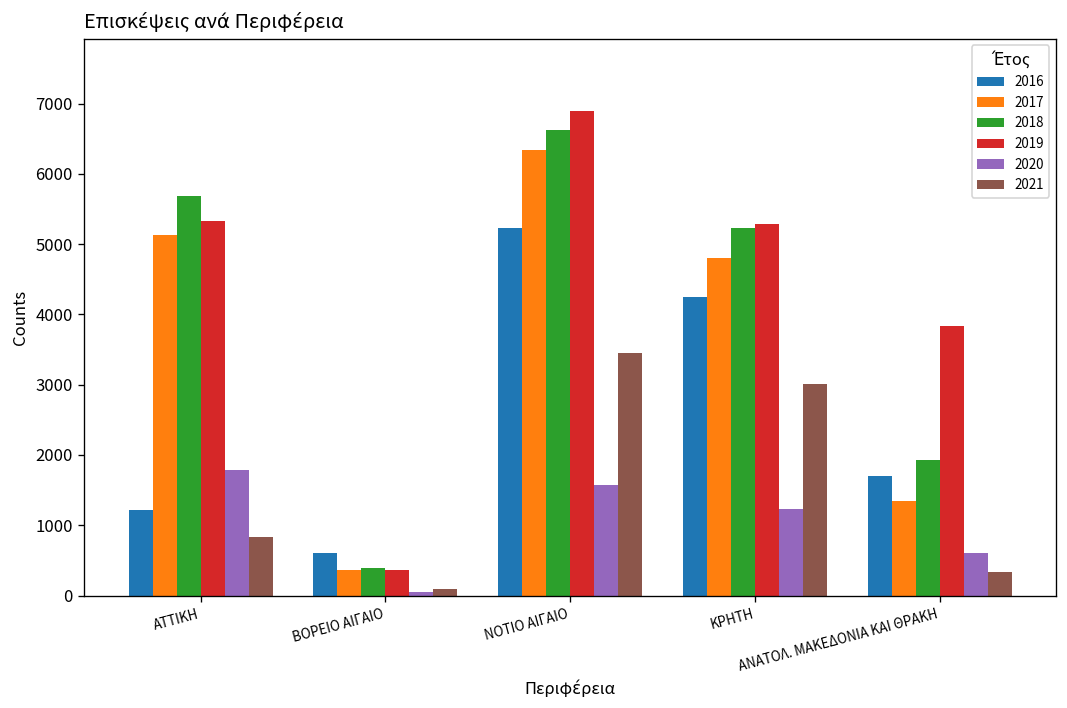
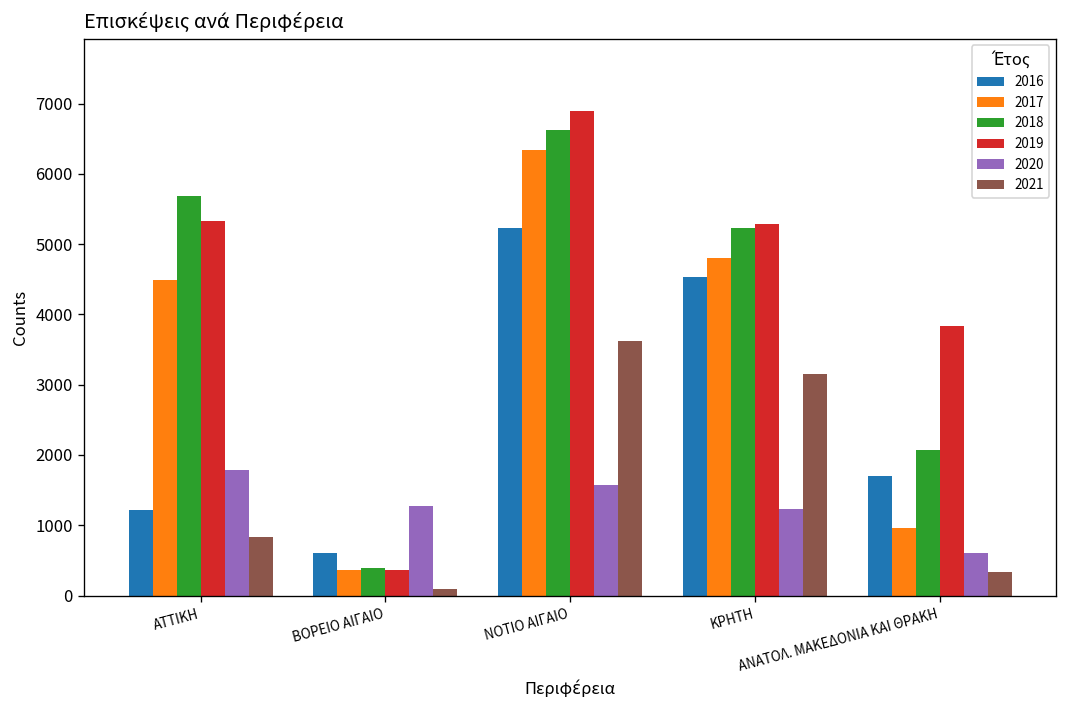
  {
    "2016": {
      "ΑΤΤΙΚΗ": 1200,
      "ΒΟΡΕΙΟ ΑΙΓΑΙΟ": 600,
      "ΝΟΤΙΟ ΑΙΓΑΙΟ": 5200,
-     "ΚΡΗΤΗ": 4300,
+     "ΚΡΗΤΗ": 4500,
      "ΑΝΑΤΟΛ. ΜΑΚΕΔΟΝΙΑ ΚΑΙ ΘΡΑΚΗ": 1700
    },
    "2017": {
-     "ΑΤΤΙΚΗ": 5100,
+     "ΑΤΤΙΚΗ": 4500,
      "ΒΟΡΕΙΟ ΑΙΓΑΙΟ": 400,
      "ΝΟΤΙΟ ΑΙΓΑΙΟ": 6300,
      "ΚΡΗΤΗ": 4800,
-     "ΑΝΑΤΟΛ. ΜΑΚΕΔΟΝΙΑ ΚΑΙ ΘΡΑΚΗ": 1300
+     "ΑΝΑΤΟΛ. ΜΑΚΕΔΟΝΙΑ ΚΑΙ ΘΡΑΚΗ": 1000
    },
    "2018": {
      "ΑΤΤΙΚΗ": 5700,
      "ΒΟΡΕΙΟ ΑΙΓΑΙΟ": 400,
      "ΝΟΤΙΟ ΑΙΓΑΙΟ": 6600,
      "ΚΡΗΤΗ": 5200,
-     "ΑΝΑΤΟΛ. ΜΑΚΕΔΟΝΙΑ ΚΑΙ ΘΡΑΚΗ": 1900
+     "ΑΝΑΤΟΛ. ΜΑΚΕΔΟΝΙΑ ΚΑΙ ΘΡΑΚΗ": 2100
    },
    "2019": {
      "ΑΤΤΙΚΗ": 5300,
      "ΒΟΡΕΙΟ ΑΙΓΑΙΟ": 400,
      "ΝΟΤΙΟ ΑΙΓΑΙΟ": 6900,
      "ΚΡΗΤΗ": 5300,
      "ΑΝΑΤΟΛ. ΜΑΚΕΔΟΝΙΑ ΚΑΙ ΘΡΑΚΗ": 3800
    },
    "2020": {
      "ΑΤΤΙΚΗ": 1800,
-     "ΒΟΡΕΙΟ ΑΙΓΑΙΟ": 0,
+     "ΒΟΡΕΙΟ ΑΙΓΑΙΟ": 1300,
      "ΝΟΤΙΟ ΑΙΓΑΙΟ": 1600,
      "ΚΡΗΤΗ": 1200,
      "ΑΝΑΤΟΛ. ΜΑΚΕΔΟΝΙΑ ΚΑΙ ΘΡΑΚΗ": 600
    },
    "2021": {
      "ΑΤΤΙΚΗ": 800,
      "ΒΟΡΕΙΟ ΑΙΓΑΙΟ": 100,
-     "ΝΟΤΙΟ ΑΙΓΑΙΟ": 3500,
-     "ΚΡΗΤΗ": 3000,
+     "ΝΟΤΙΟ ΑΙΓΑΙΟ": 3600,
+     "ΚΡΗΤΗ": 3100,
      "ΑΝΑΤΟΛ. ΜΑΚΕΔΟΝΙΑ ΚΑΙ ΘΡΑΚΗ": 300
    }
  }
